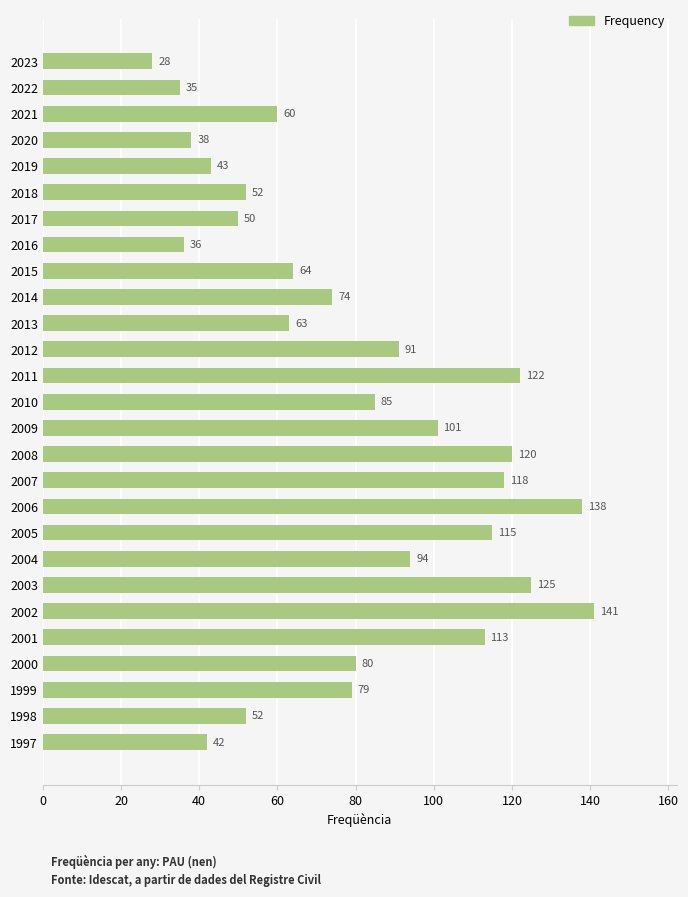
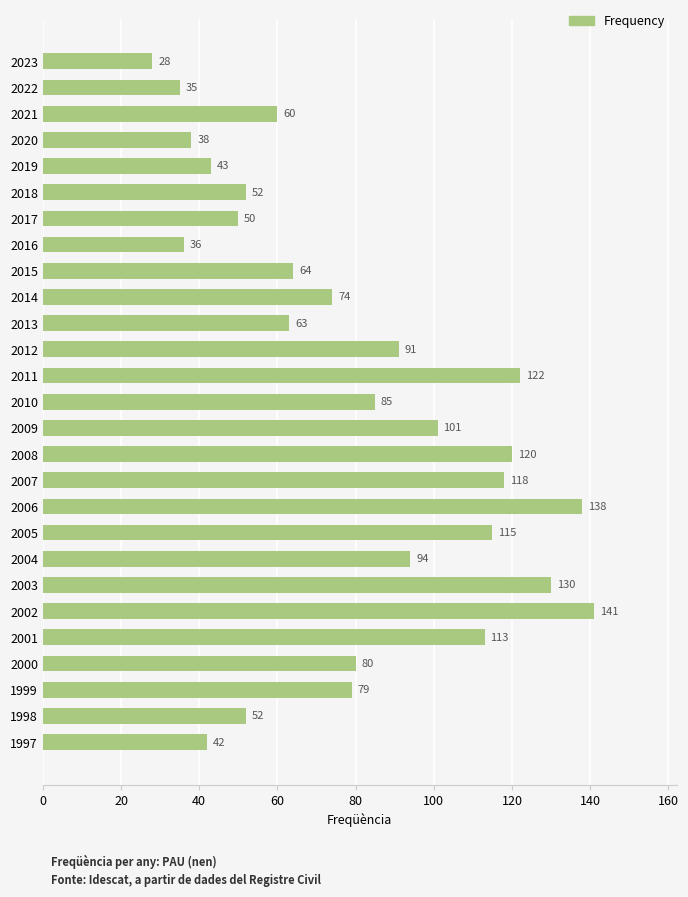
  {
    "2023": 28,
    "2022": 35,
    "2021": 60,
    "2020": 38,
    "2019": 43,
    "2018": 52,
    "2017": 50,
    "2016": 36,
    "2015": 64,
    "2014": 74,
    "2013": 63,
    "2012": 91,
    "2011": 122,
    "2010": 85,
    "2009": 101,
    "2008": 120,
    "2007": 118,
    "2006": 138,
    "2005": 115,
    "2004": 94,
-   "2003": 125,
+   "2003": 130,
    "2002": 141,
    "2001": 113,
    "2000": 80,
    "1999": 79,
    "1998": 52,
    "1997": 42
  }
